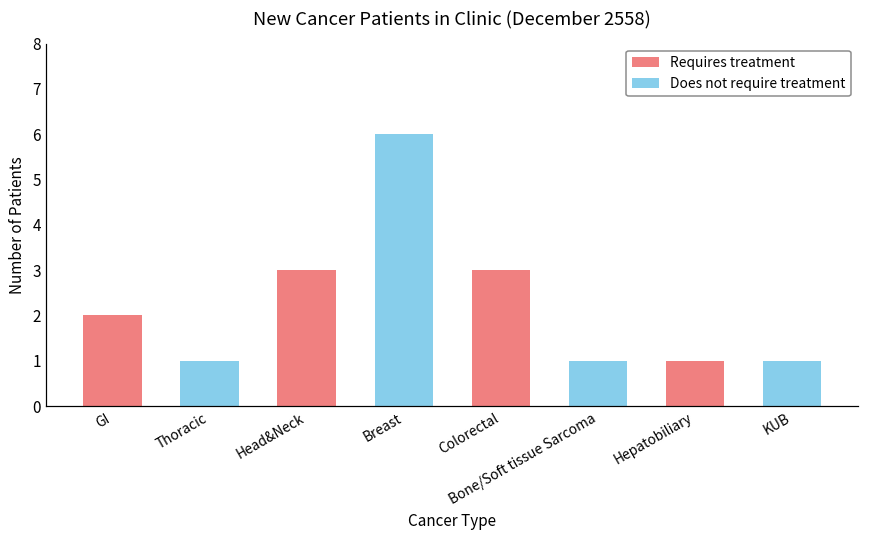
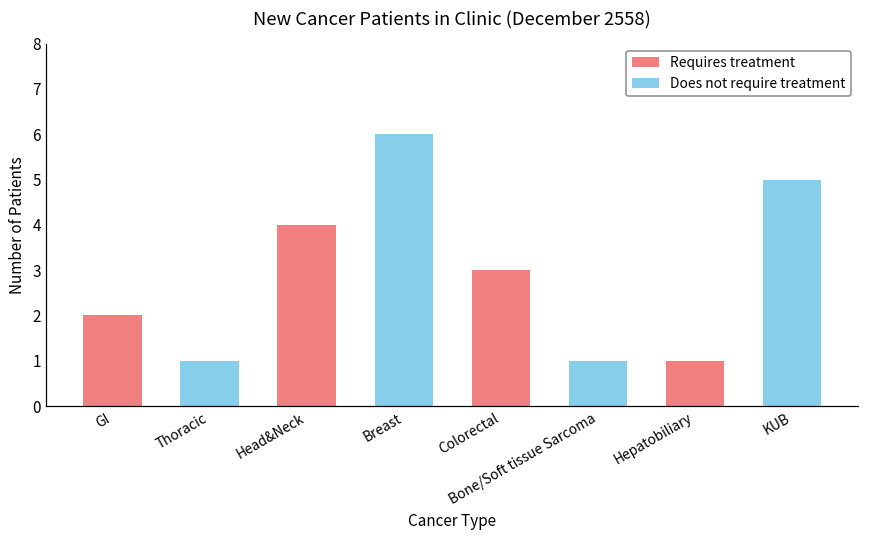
  {
    "GI": 2,
    "Thoracic": 1,
-   "Head&Neck": 3,
+   "Head&Neck": 4,
    "Breast": 6,
    "Colorectal": 3,
    "Bone/Soft tissue Sarcoma": 1,
    "Hepatobiliary": 1,
-   "KUB": 1
+   "KUB": 5
  }
